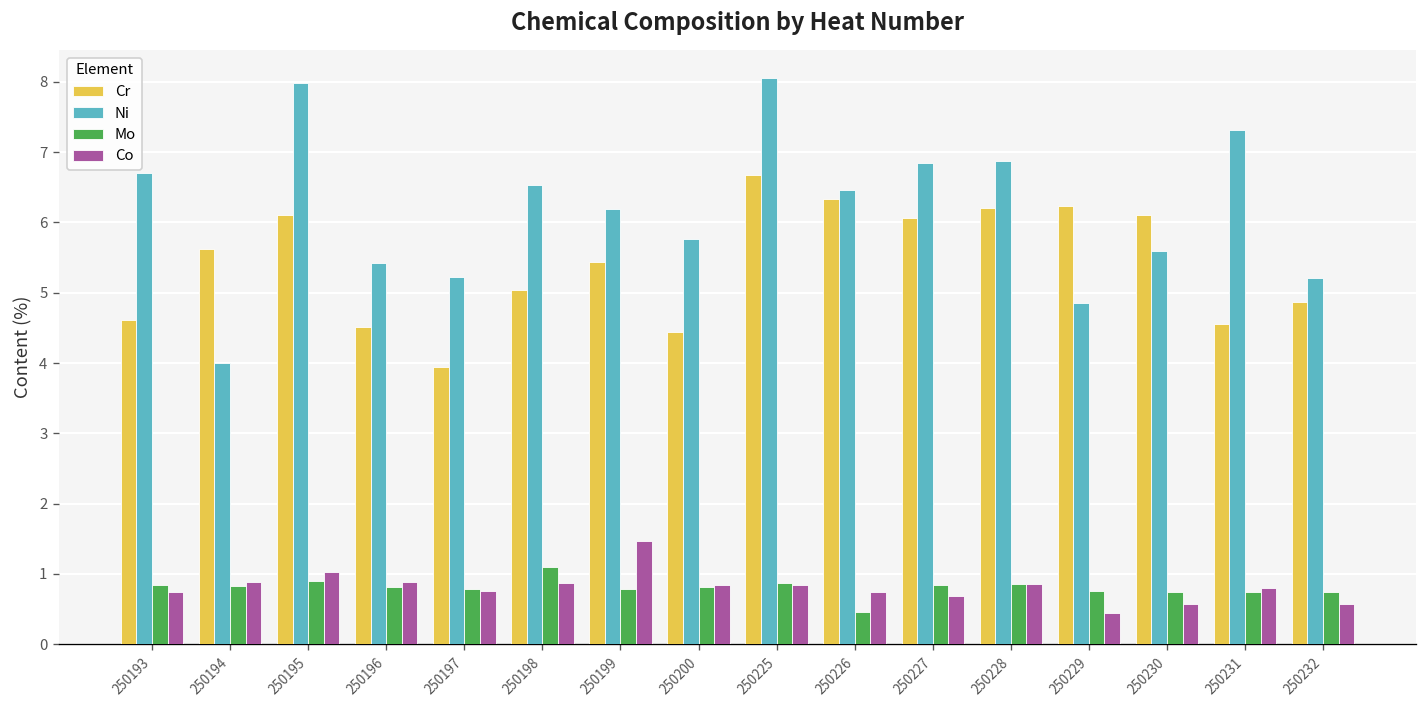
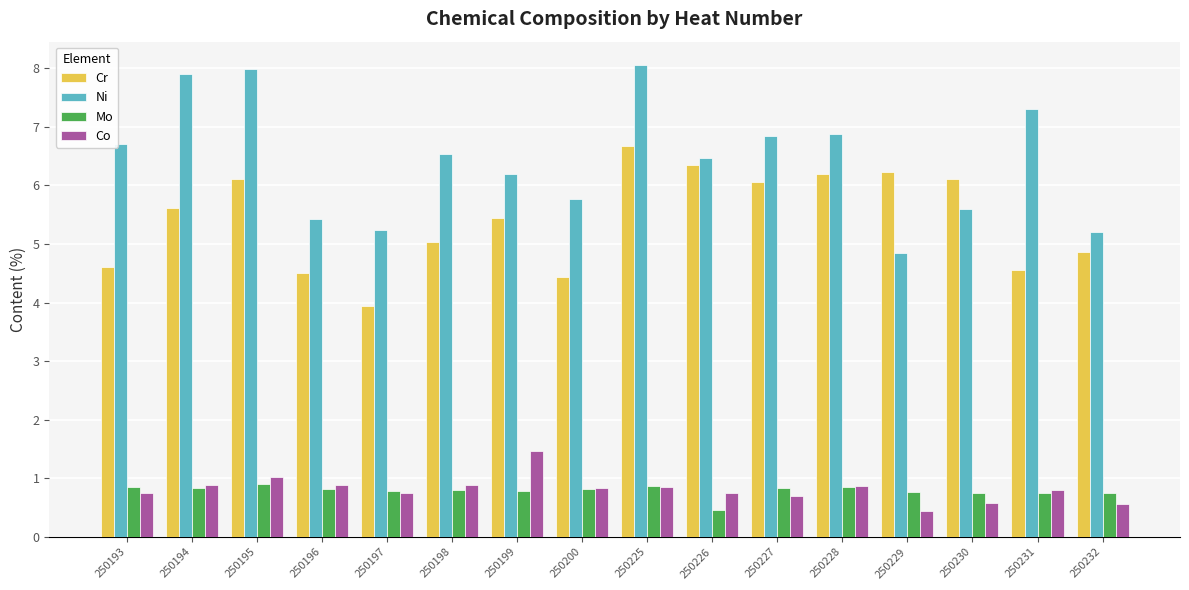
  {
    "Cr": {
      "250193": 4.6,
      "250194": 5.6,
      "250195": 6.1,
      "250196": 4.5,
      "250197": 3.9,
      "250198": 5.0,
      "250199": 5.4,
      "250200": 4.4,
      "250225": 6.7,
      "250226": 6.3,
      "250227": 6.1,
      "250228": 6.2,
      "250229": 6.2,
      "250230": 6.1,
      "250231": 4.6,
      "250232": 4.9
    },
    "Ni": {
      "250193": 6.7,
-     "250194": 4.0,
+     "250194": 7.9,
      "250195": 8.0,
      "250196": 5.4,
      "250197": 5.2,
      "250198": 6.5,
      "250199": 6.2,
      "250200": 5.8,
      "250225": 8.1,
      "250226": 6.5,
      "250227": 6.9,
      "250228": 6.9,
      "250229": 4.9,
      "250230": 5.6,
      "250231": 7.3,
      "250232": 5.2
    },
    "Mo": {
      "250193": 0.8,
      "250194": 0.8,
      "250195": 0.9,
      "250196": 0.8,
      "250197": 0.8,
-     "250198": 1.1,
+     "250198": 0.8,
      "250199": 0.8,
      "250200": 0.8,
      "250225": 0.9,
      "250226": 0.5,
      "250227": 0.8,
      "250228": 0.9,
      "250229": 0.8,
      "250230": 0.7,
      "250231": 0.7,
      "250232": 0.7
    },
    "Co": {
      "250193": 0.7,
      "250194": 0.9,
      "250195": 1.0,
      "250196": 0.9,
      "250197": 0.8,
      "250198": 0.9,
      "250199": 1.5,
      "250200": 0.8,
      "250225": 0.8,
      "250226": 0.7,
      "250227": 0.7,
      "250228": 0.9,
      "250229": 0.4,
      "250230": 0.6,
      "250231": 0.8,
      "250232": 0.6
    }
  }
